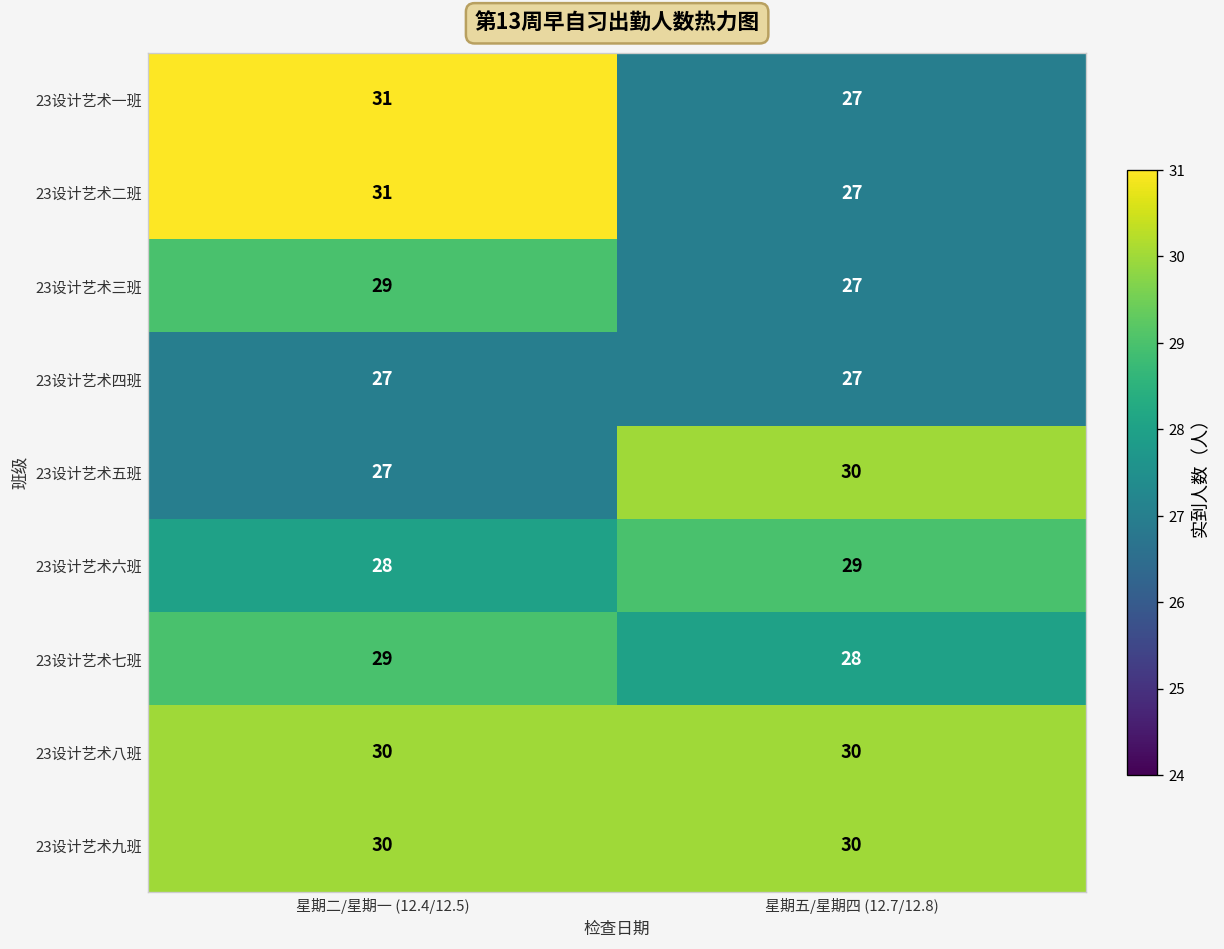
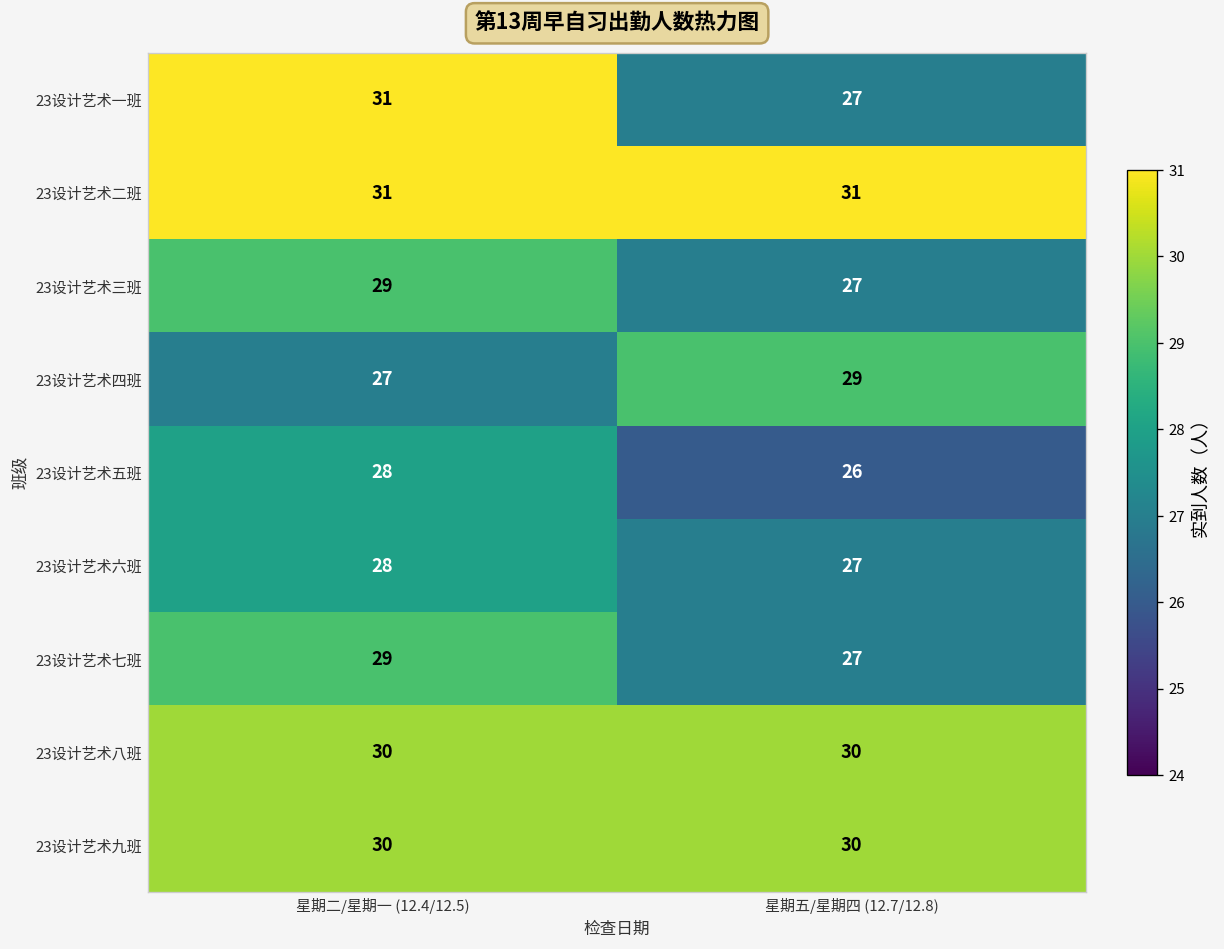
  {
    "23设计艺术一班": {
      "星期二/星期一 (12.4/12.5)": 31,
      "星期五/星期四 (12.7/12.8)": 27
    },
    "23设计艺术二班": {
      "星期二/星期一 (12.4/12.5)": 31,
-     "星期五/星期四 (12.7/12.8)": 27
+     "星期五/星期四 (12.7/12.8)": 31
    },
    "23设计艺术三班": {
      "星期二/星期一 (12.4/12.5)": 29,
      "星期五/星期四 (12.7/12.8)": 27
    },
    "23设计艺术四班": {
      "星期二/星期一 (12.4/12.5)": 27,
-     "星期五/星期四 (12.7/12.8)": 27
+     "星期五/星期四 (12.7/12.8)": 29
    },
    "23设计艺术五班": {
-     "星期二/星期一 (12.4/12.5)": 27,
-     "星期五/星期四 (12.7/12.8)": 30
+     "星期二/星期一 (12.4/12.5)": 28,
+     "星期五/星期四 (12.7/12.8)": 26
    },
    "23设计艺术六班": {
      "星期二/星期一 (12.4/12.5)": 28,
-     "星期五/星期四 (12.7/12.8)": 29
+     "星期五/星期四 (12.7/12.8)": 27
    },
    "23设计艺术七班": {
      "星期二/星期一 (12.4/12.5)": 29,
-     "星期五/星期四 (12.7/12.8)": 28
+     "星期五/星期四 (12.7/12.8)": 27
    },
    "23设计艺术八班": {
      "星期二/星期一 (12.4/12.5)": 30,
      "星期五/星期四 (12.7/12.8)": 30
    },
    "23设计艺术九班": {
      "星期二/星期一 (12.4/12.5)": 30,
      "星期五/星期四 (12.7/12.8)": 30
    }
  }
